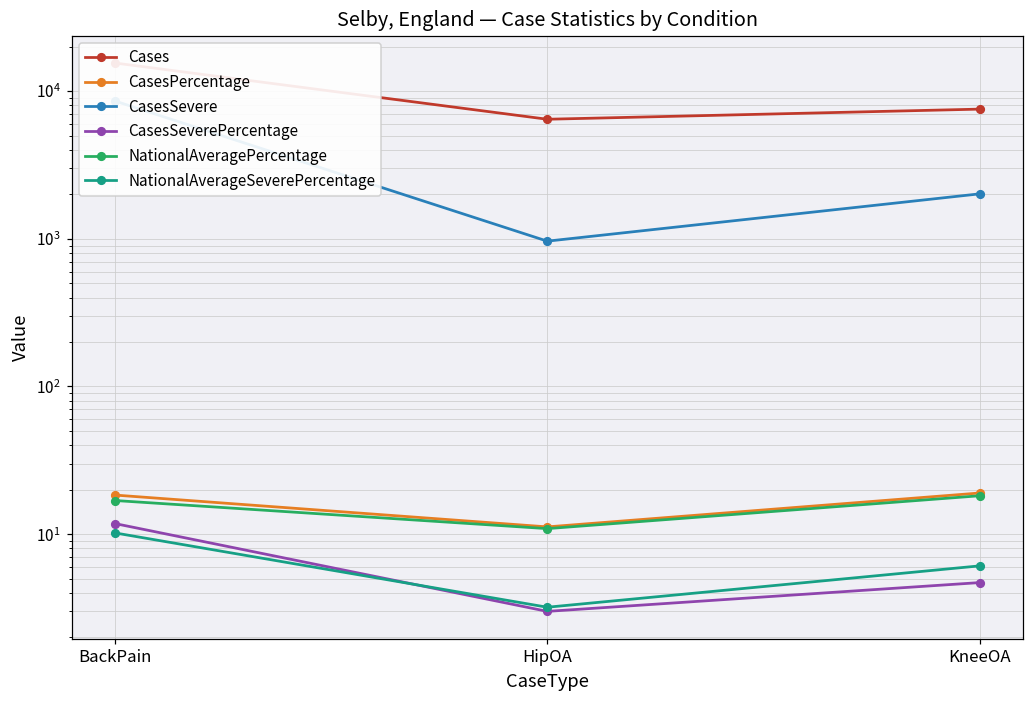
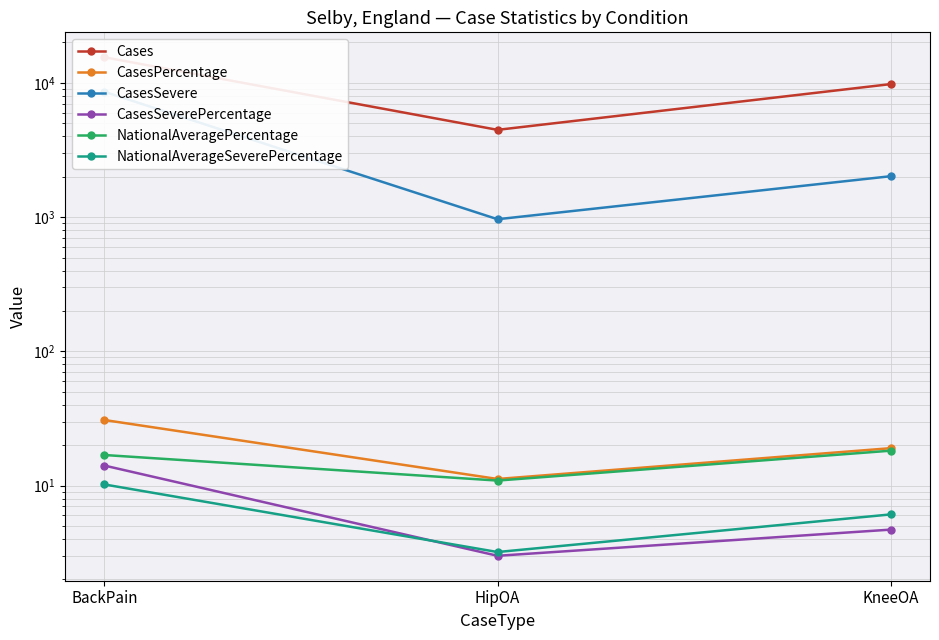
  {
    "Cases": {
-     "HipOA": 6000,
-     "KneeOA": 8000
+     "HipOA": 4500,
+     "KneeOA": 10000
    },
    "CasesPercentage": {
-     "BackPain": 18
+     "BackPain": 31
    },
    "CasesSevere": {
      "HipOA": 1000,
      "KneeOA": 2000
    },
    "CasesSeverePercentage": {
-     "BackPain": 12,
+     "BackPain": 14,
      "HipOA": 3,
      "KneeOA": 4.7
    }
  }
